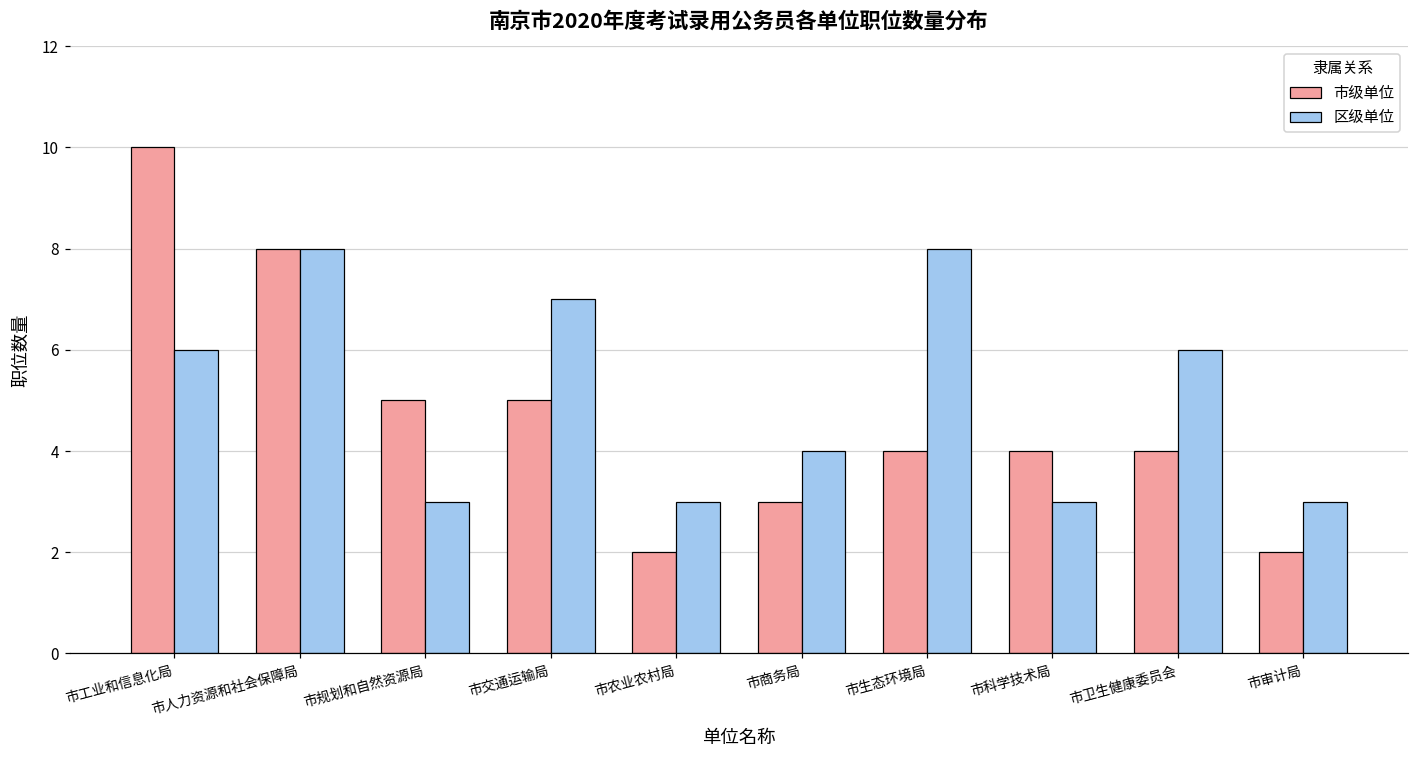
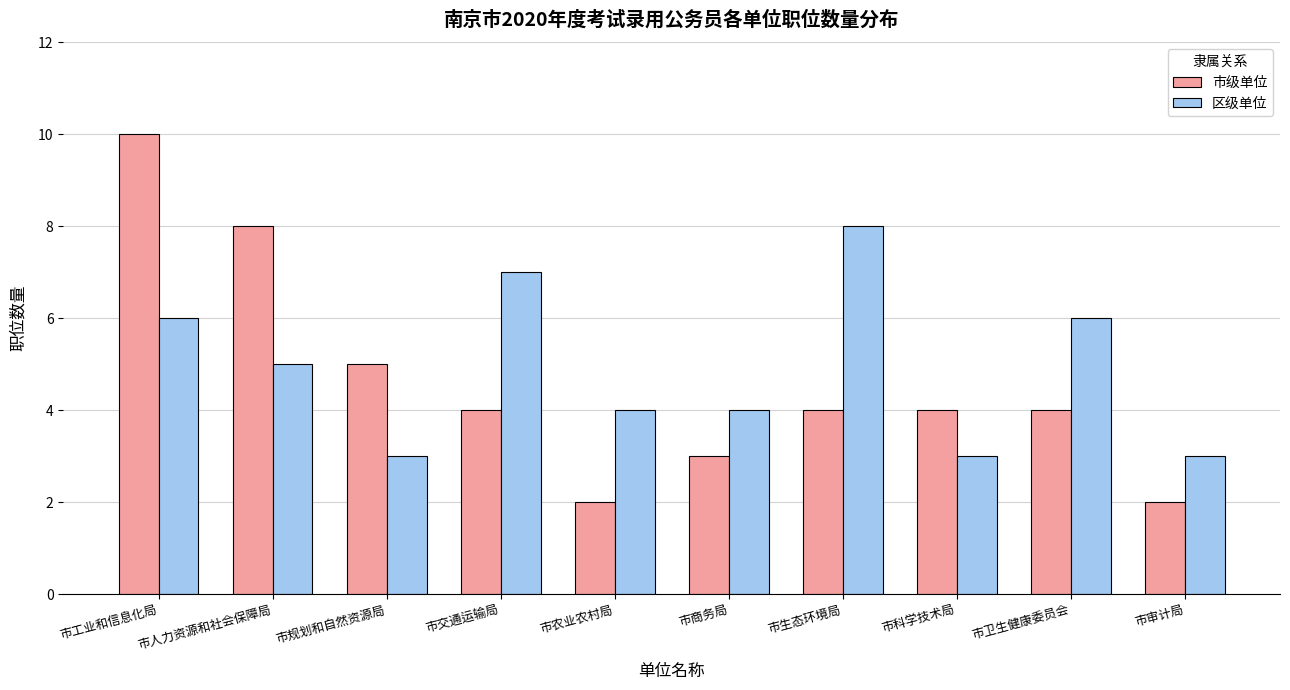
  {
    "市级单位": {
      "市工业和信息化局": 10,
      "市人力资源和社会保障局": 8,
      "市规划和自然资源局": 5,
-     "市交通运输局": 5,
+     "市交通运输局": 4,
      "市农业农村局": 2,
      "市商务局": 3,
      "市生态环境局": 4,
      "市科学技术局": 4,
      "市卫生健康委员会": 4,
      "市审计局": 2
    },
    "区级单位": {
      "市工业和信息化局": 6,
-     "市人力资源和社会保障局": 8,
+     "市人力资源和社会保障局": 5,
      "市规划和自然资源局": 3,
      "市交通运输局": 7,
-     "市农业农村局": 3,
+     "市农业农村局": 4,
      "市商务局": 4,
      "市生态环境局": 8,
      "市科学技术局": 3,
      "市卫生健康委员会": 6,
      "市审计局": 3
    }
  }
